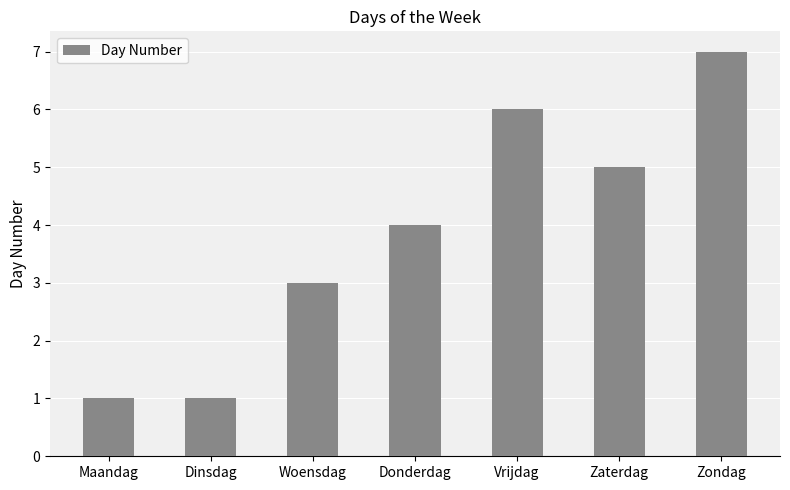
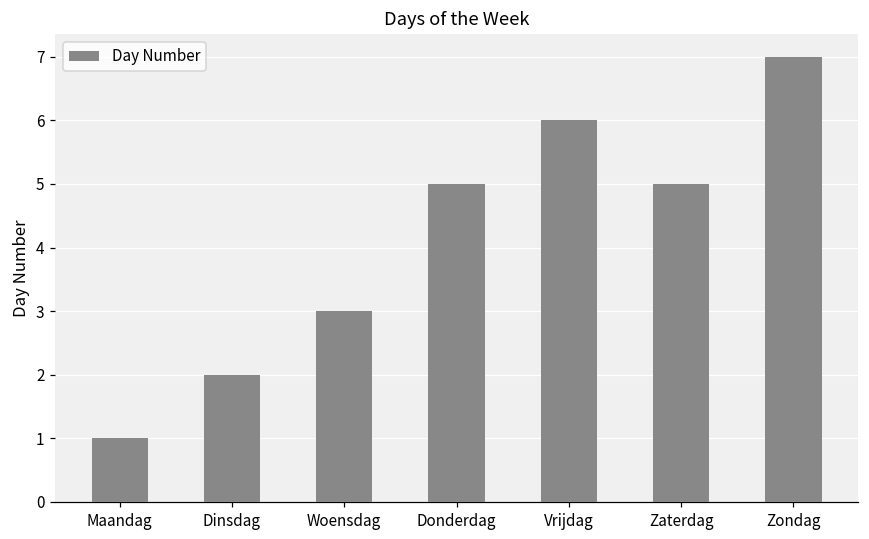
  {
    "Maandag": 1,
-   "Dinsdag": 1,
+   "Dinsdag": 2,
    "Woensdag": 3,
-   "Donderdag": 4,
+   "Donderdag": 5,
    "Vrijdag": 6,
    "Zaterdag": 5,
    "Zondag": 7
  }
